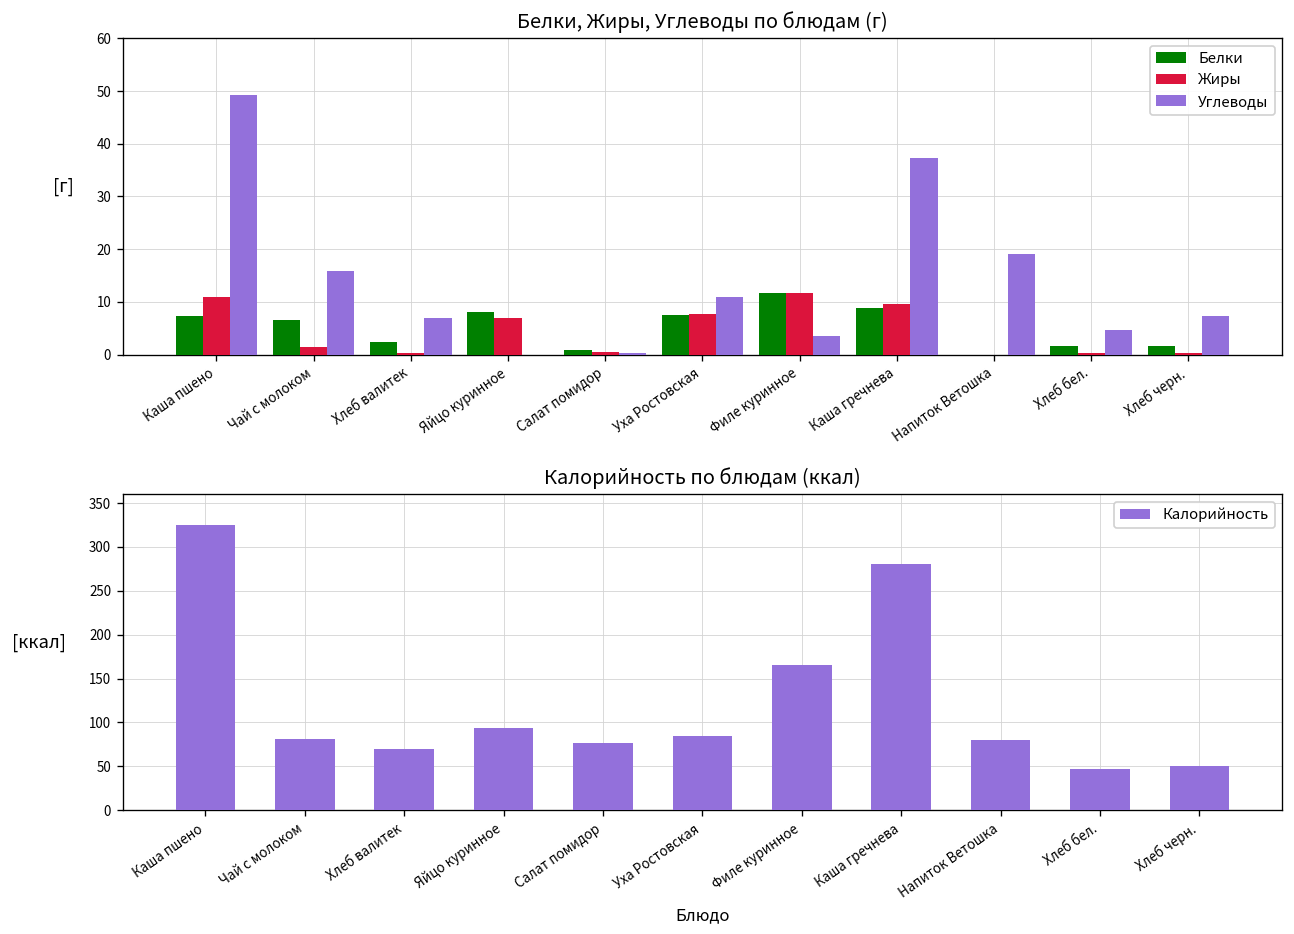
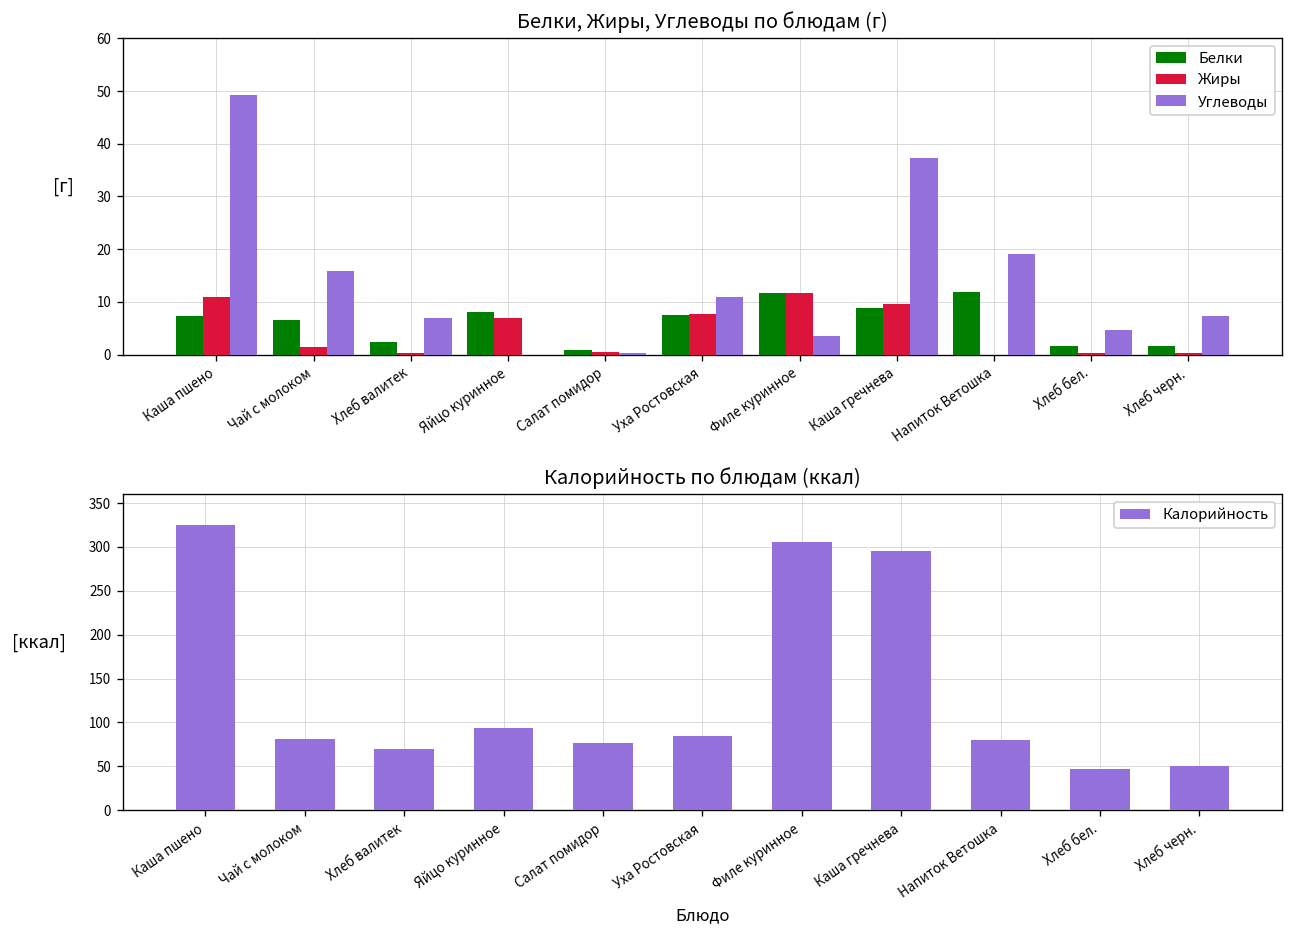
  {
    "Белки, Жиры, Углеводы по блюдам (г)": {
      "Белки": {
        "Каша пшено": 7,
        "Чай с молоком": 7,
        "Хлеб валитек": 2,
        "Яйцо куринное": 8,
        "Салат помидор": 1,
        "Уха Ростовская": 7,
        "Филе куринное": 12,
        "Каша гречнева": 9,
-       "Напиток Ветошка": 0,
+       "Напиток Ветошка": 12,
        "Хлеб бел.": 2,
        "Хлеб черн.": 2
      },
      "Жиры": {
        "Каша пшено": 11,
        "Чай с молоком": 1,
        "Яйцо куринное": 7,
        "Уха Ростовская": 8,
        "Филе куринное": 12,
        "Каша гречнева": 10,
        "Напиток Ветошка": 0
      },
      "Углеводы": {
        "Каша пшено": 49,
        "Чай с молоком": 16,
        "Хлеб валитек": 7,
        "Яйцо куринное": 0,
        "Уха Ростовская": 11,
        "Филе куринное": 4,
        "Каша гречнева": 37,
        "Напиток Ветошка": 19,
        "Хлеб бел.": 5,
        "Хлеб черн.": 7
      }
    },
    "Калорийность по блюдам (ккал)": {
      "Каша пшено": 330,
      "Чай с молоком": 80,
      "Хлеб валитек": 70,
      "Яйцо куринное": 90,
      "Салат помидор": 80,
      "Уха Ростовская": 80,
-     "Филе куринное": 170,
-     "Каша гречнева": 280,
+     "Филе куринное": 310,
+     "Каша гречнева": 300,
      "Напиток Ветошка": 80,
      "Хлеб бел.": 50,
      "Хлеб черн.": 50
    }
  }
